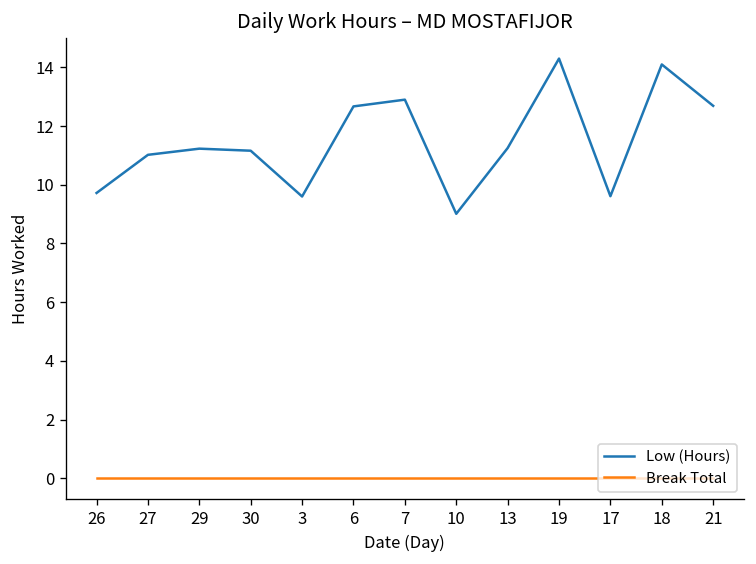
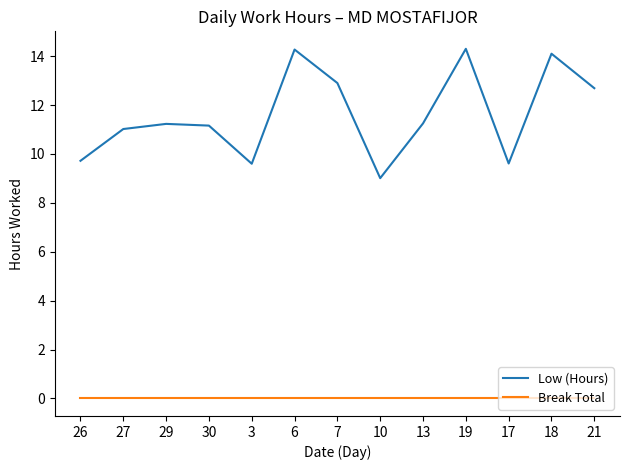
  {
    "Low (Hours)": {
      "26": 9.7,
      "27": 11.0,
      "29": 11.2,
      "30": 11.2,
      "3": 9.6,
-     "6": 12.7,
+     "6": 14.3,
      "7": 12.9,
      "10": 9.0,
      "13": 11.3,
      "19": 14.3,
      "17": 9.6,
      "18": 14.1,
      "21": 12.7
    },
    "Break Total": {
      "26": 0.0,
      "27": 0.0,
      "29": 0.0,
      "30": 0.0,
      "3": 0.0,
      "6": 0.0,
      "7": 0.0,
      "10": 0.0,
      "13": 0.0,
      "19": 0.0
    }
  }
